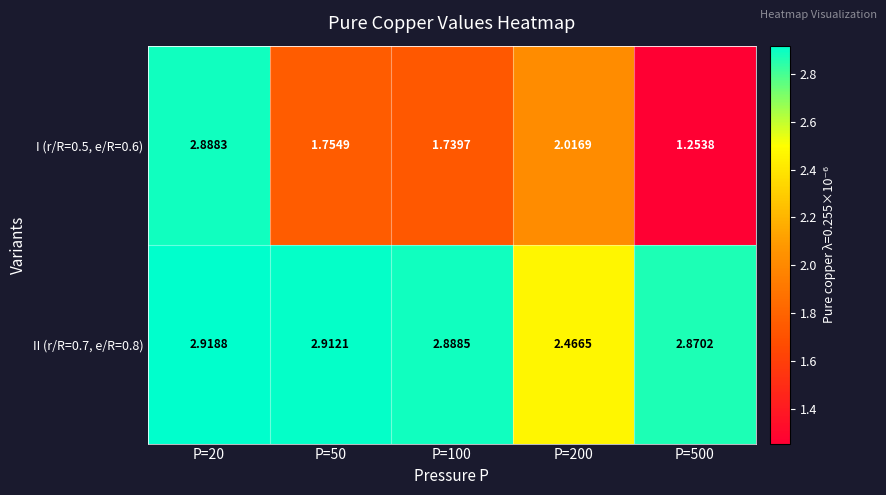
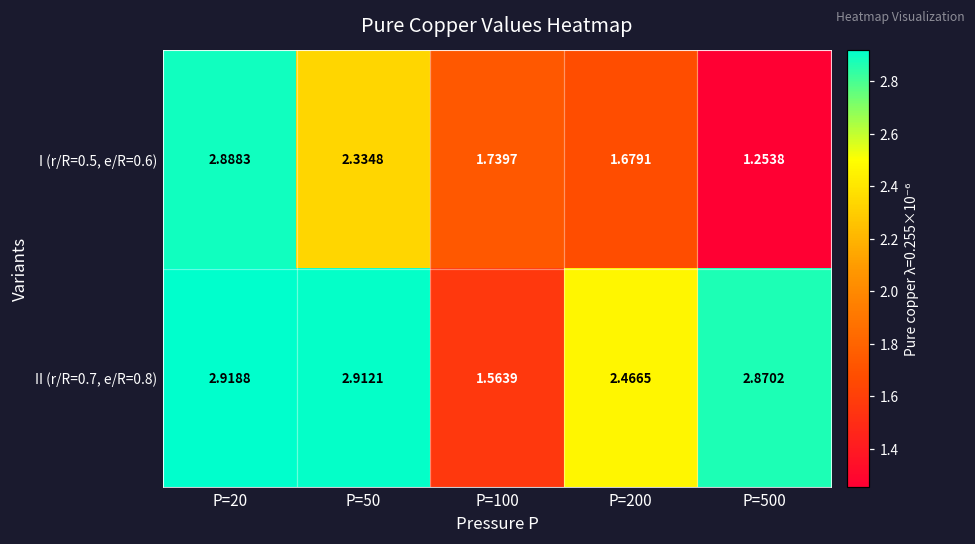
  {
    "I (r/R=0.5, e/R=0.6)": {
      "P=20": 2.8883,
-     "P=50": 1.7549,
+     "P=50": 2.3348,
      "P=100": 1.7397,
-     "P=200": 2.0169,
+     "P=200": 1.6791,
      "P=500": 1.2538
    },
    "II (r/R=0.7, e/R=0.8)": {
      "P=20": 2.9188,
      "P=50": 2.9121,
-     "P=100": 2.8885,
+     "P=100": 1.5639,
      "P=200": 2.4665,
      "P=500": 2.8702
    }
  }
